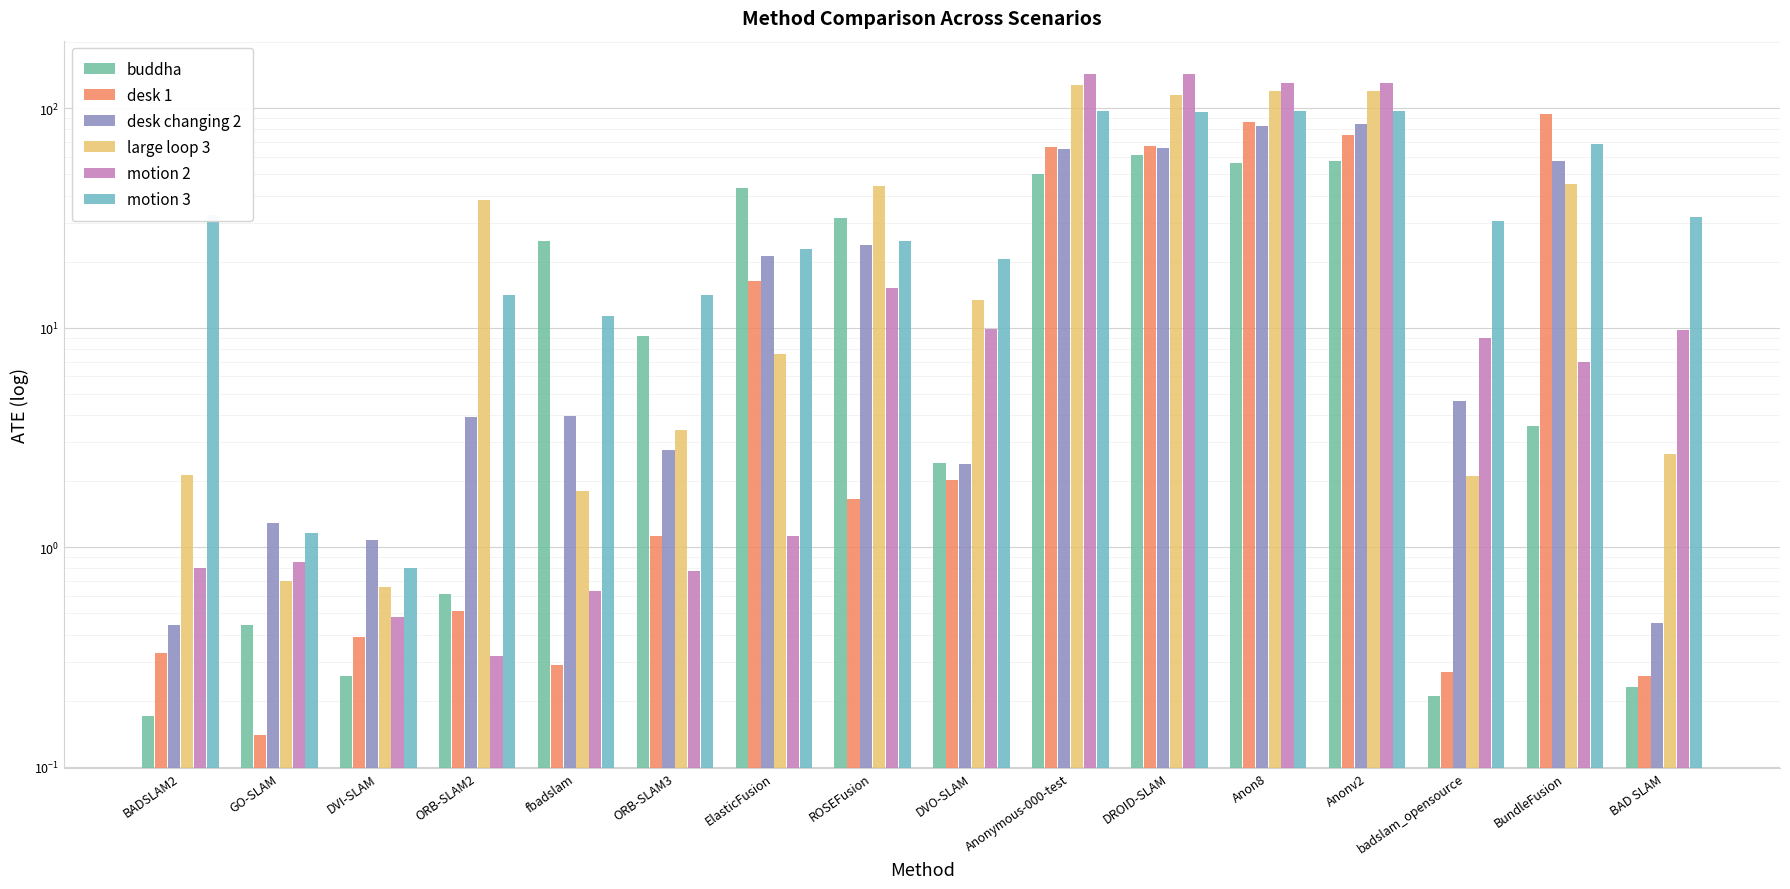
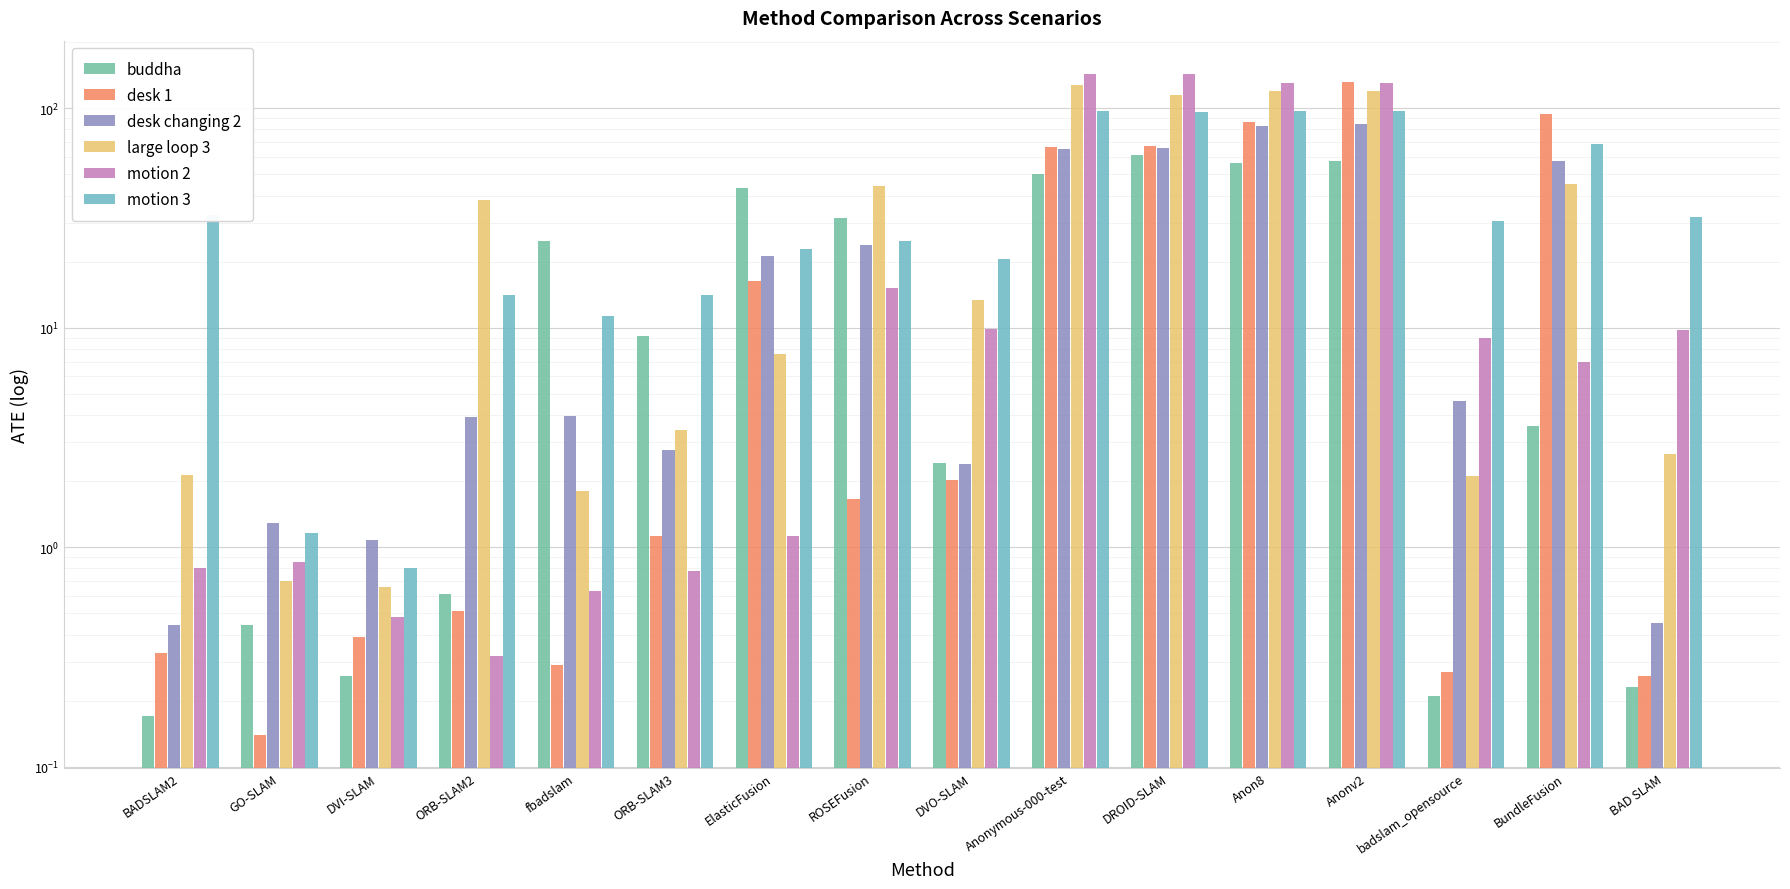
  {
    "desk 1": {
      "BADSLAM2": 0.33,
      "GO-SLAM": 0.14,
      "DVI-SLAM": 0.39,
      "ORB-SLAM2": 0.51,
      "fbadslam": 0.29,
      "ORB-SLAM3": 1.1,
      "ElasticFusion": 16,
      "ROSEFusion": 1.7,
      "DVO-SLAM": 2,
      "Anonymous-000-test": 66,
      "DROID-SLAM": 67,
      "Anon8": 86,
-     "Anonv2": 75,
+     "Anonv2": 130,
      "badslam_opensource": 0.27,
      "BundleFusion": 94,
      "BAD SLAM": 0.26
    },
    "large loop 3": {
      "BADSLAM2": 2.1,
      "GO-SLAM": 0.70,
      "DVI-SLAM": 0.66,
      "ORB-SLAM2": 38,
      "fbadslam": 1.8,
      "ORB-SLAM3": 3.4,
      "ElasticFusion": 7.6,
      "ROSEFusion": 44,
      "DVO-SLAM": 13,
      "Anonymous-000-test": 130,
      "DROID-SLAM": 110,
      "Anon8": 120,
      "Anonv2": 120,
      "badslam_opensource": 2.1,
      "BundleFusion": 45,
      "BAD SLAM": 2.7
    },
    "motion 2": {
      "BADSLAM2": 0.80,
      "GO-SLAM": 0.86,
      "DVI-SLAM": 0.48,
      "ORB-SLAM2": 0.32,
      "fbadslam": 0.63,
      "ORB-SLAM3": 0.78,
      "ElasticFusion": 1.1,
      "ROSEFusion": 15,
      "DVO-SLAM": 10,
      "Anonymous-000-test": 140,
      "DROID-SLAM": 140,
      "Anon8": 130,
      "Anonv2": 130,
      "badslam_opensource": 9,
      "BundleFusion": 7,
      "BAD SLAM": 10
    }
  }
